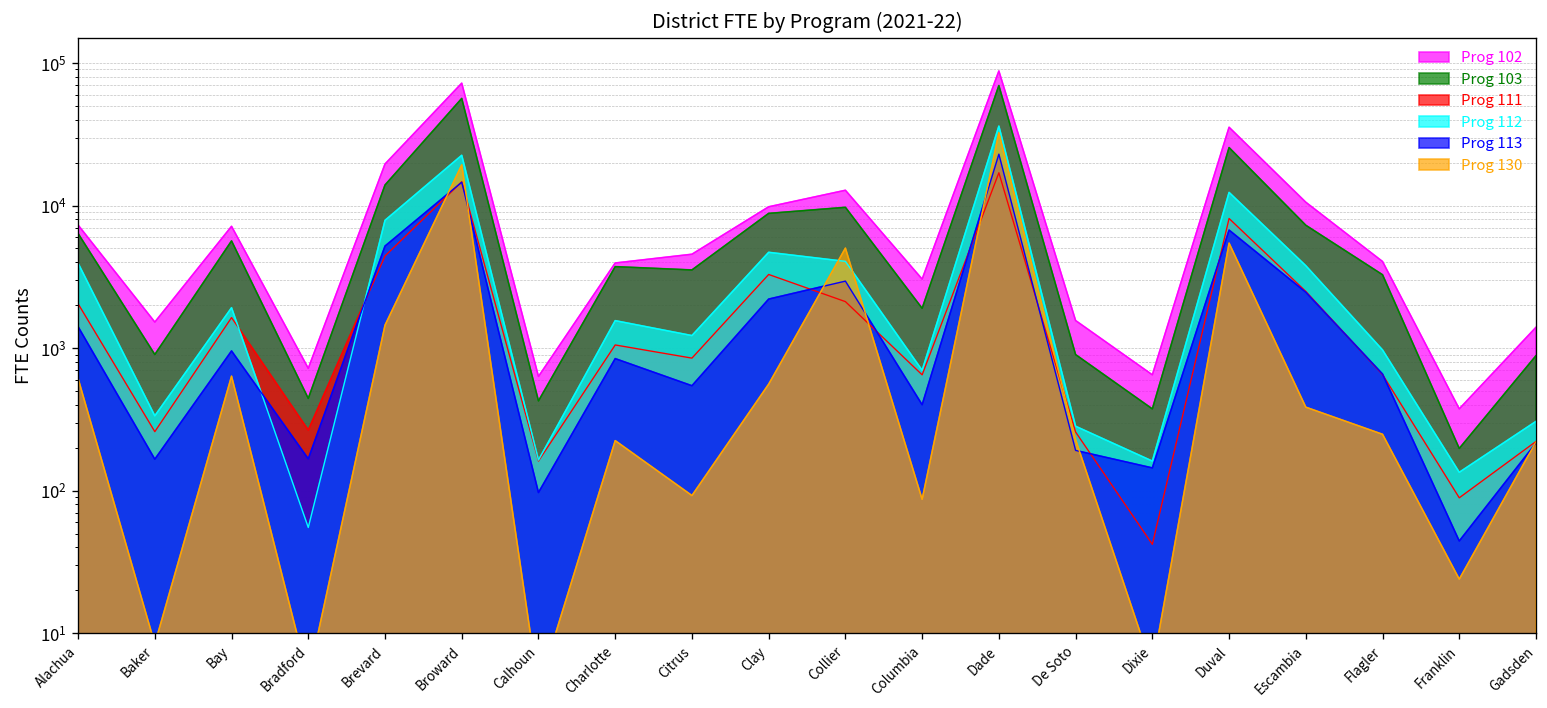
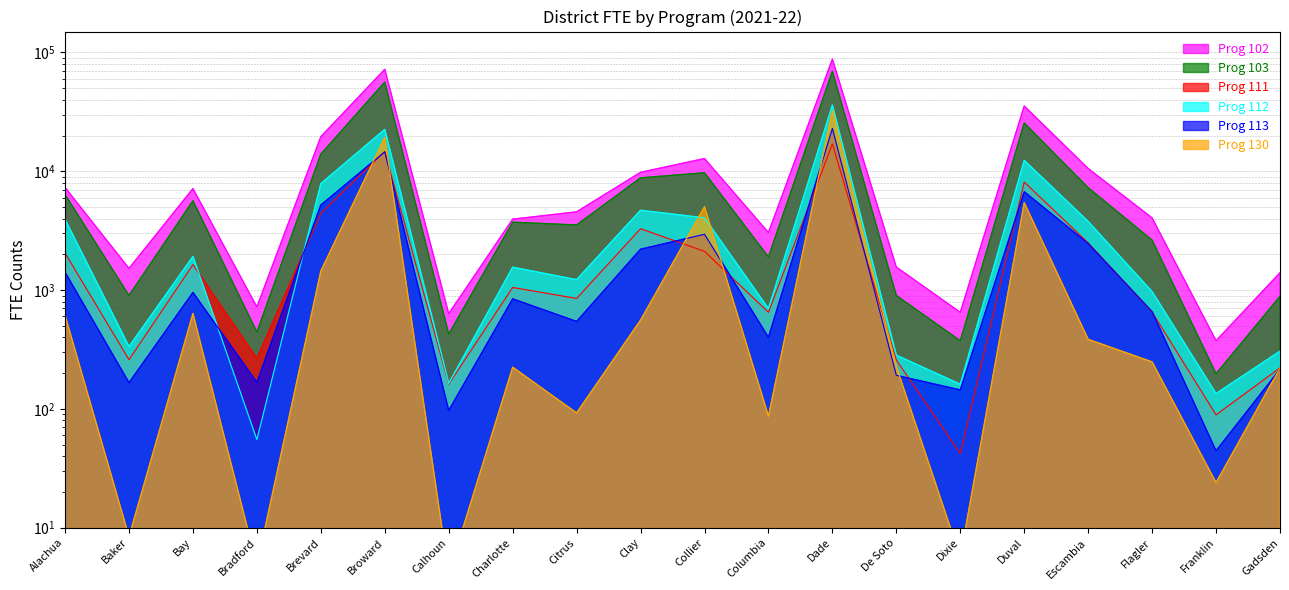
  {
    "Prog 102": {
      "Alachua": 7000,
      "Baker": 1500,
      "Bay": 7000,
      "Bradford": 700,
      "Brevard": 20000,
      "Broward": 70000,
      "Calhoun": 600,
      "Charlotte": 4000,
      "Citrus": 4600,
      "Clay": 10000,
      "Collier": 13000,
      "Columbia": 3000,
      "Dade": 90000,
      "De Soto": 1600,
      "Dixie": 600,
      "Duval": 35000,
      "Escambia": 11000,
      "Flagler": 4000,
      "Franklin": 370,
      "Gadsden": 1400
    },
    "Prog 103": {
      "Alachua": 6000,
      "Baker": 900,
      "Bay": 6000,
      "Bradford": 440,
      "Brevard": 14000,
      "Broward": 60000,
      "Calhoun": 430,
      "Charlotte": 3700,
      "Citrus": 3500,
      "Clay": 9000,
      "Collier": 10000,
      "Columbia": 1900,
      "Dade": 70000,
      "De Soto": 900,
      "Dixie": 370,
      "Duval": 26000,
      "Escambia": 7000,
-     "Flagler": 3300,
+     "Flagler": 2600,
      "Franklin": 200,
      "Gadsden": 900
    },
    "Prog 111": {
      "Alachua": 2000,
      "Baker": 260,
      "Bay": 1600,
      "Bradford": 270,
      "Brevard": 4400,
      "Charlotte": 1100,
      "Citrus": 900,
      "Clay": 3300,
      "Collier": 2100,
      "Columbia": 600,
      "Dade": 17000,
      "De Soto": 260,
      "Dixie": 42,
      "Duval": 8000,
      "Franklin": 90
    },
    "Prog 112": {
      "Alachua": 3900,
      "Baker": 330,
      "Bay": 1900,
      "Bradford": 60,
      "Brevard": 8000,
      "Broward": 23000,
      "Charlotte": 1600,
      "Citrus": 1200,
      "Clay": 4700,
      "Collier": 4100,
      "Columbia": 700,
      "Dade": 36000,
      "De Soto": 280,
      "Dixie": 160,
      "Duval": 12000,
      "Escambia": 3800,
      "Flagler": 1000,
      "Franklin": 130,
      "Gadsden": 310
    },
    "Prog 113": {
      "Alachua": 1400,
      "Baker": 170,
      "Bay": 1000,
      "Bradford": 170,
      "Brevard": 5000,
      "Calhoun": 100,
      "Charlotte": 800,
      "Citrus": 500,
      "Clay": 2200,
      "Collier": 2900,
      "Columbia": 400,
      "Dade": 23000,
      "De Soto": 190,
      "Dixie": 140,
      "Duval": 7000,
      "Franklin": 44
    },
    "Prog 130": {
      "Alachua": 600,
      "Bay": 600,
      "Brevard": 1400,
      "Broward": 19000,
      "Charlotte": 220,
      "Citrus": 90,
      "Clay": 600,
      "Collier": 5000,
      "Columbia": 90,
      "Dade": 32000,
      "De Soto": 230,
      "Duval": 5000,
      "Escambia": 390,
      "Flagler": 250,
      "Franklin": 24
    }
  }
